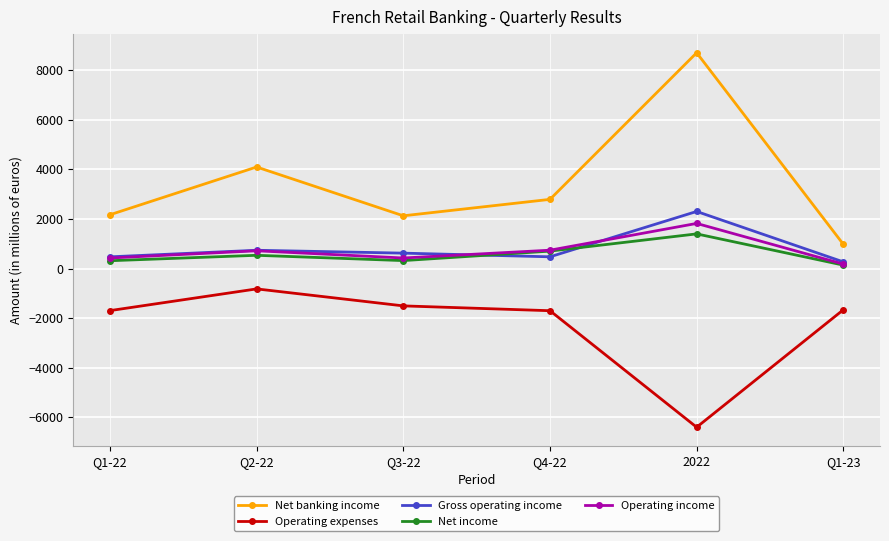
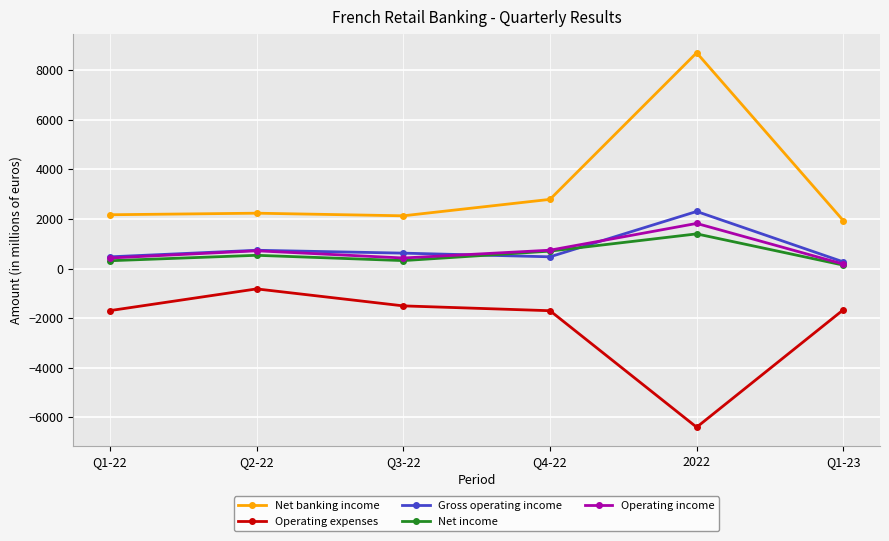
  {
    "Net banking income": {
      "Q1-22": 2200,
-     "Q2-22": 4100,
+     "Q2-22": 2200,
      "Q3-22": 2100,
      "Q4-22": 2800,
      "2022": 8700,
-     "Q1-23": 1000
+     "Q1-23": 1900
    },
    "Operating expenses": {
      "Q1-22": -1700,
      "Q2-22": -800,
      "Q3-22": -1500,
      "Q4-22": -1700,
      "2022": -6400,
      "Q1-23": -1700
    },
    "Gross operating income": {
      "Q3-22": 600,
      "Q4-22": 500,
      "2022": 2300
    },
    "Net income": {
      "Q1-22": 300,
      "Q2-22": 500,
      "Q3-22": 300,
      "2022": 1400
    },
    "Operating income": {
      "Q3-22": 400,
      "2022": 1800
    }
  }
